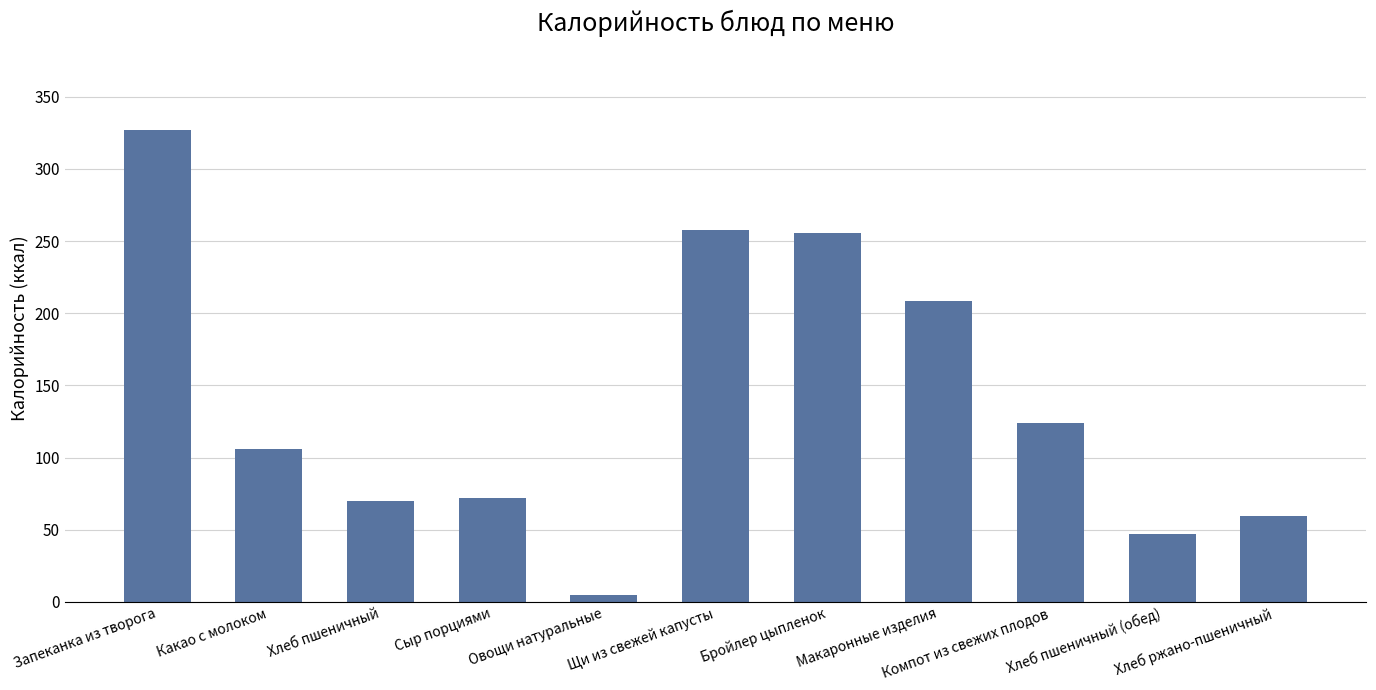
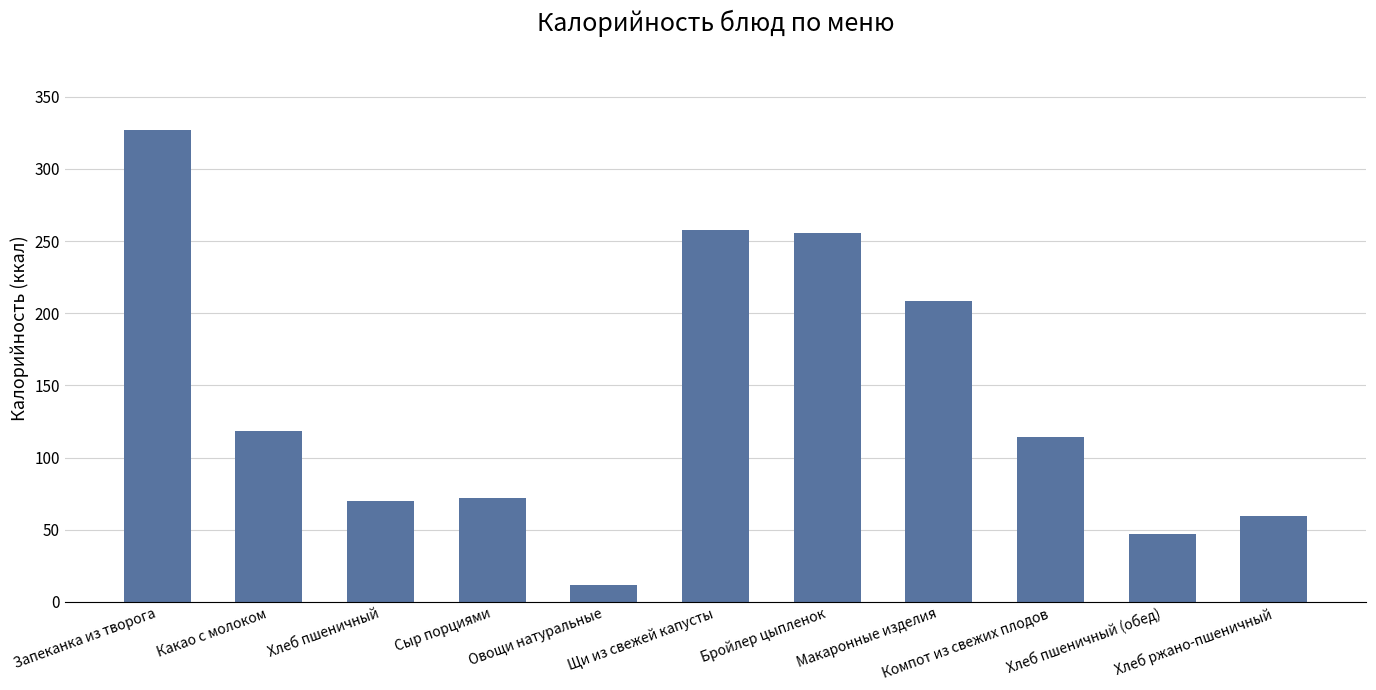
  {
    "Запеканка из творога": 327,
-   "Какао с молоком": 106,
+   "Какао с молоком": 119,
    "Хлеб пшеничный": 70,
    "Сыр порциями": 72,
-   "Овощи натуральные": 5,
+   "Овощи натуральные": 12,
    "Щи из свежей капусты": 258,
    "Бройлер цыпленок": 256,
    "Макаронные изделия": 209,
-   "Компот из свежих плодов": 124,
+   "Компот из свежих плодов": 115,
    "Хлеб пшеничный (обед)": 47,
    "Хлеб ржано-пшеничный": 59
  }
